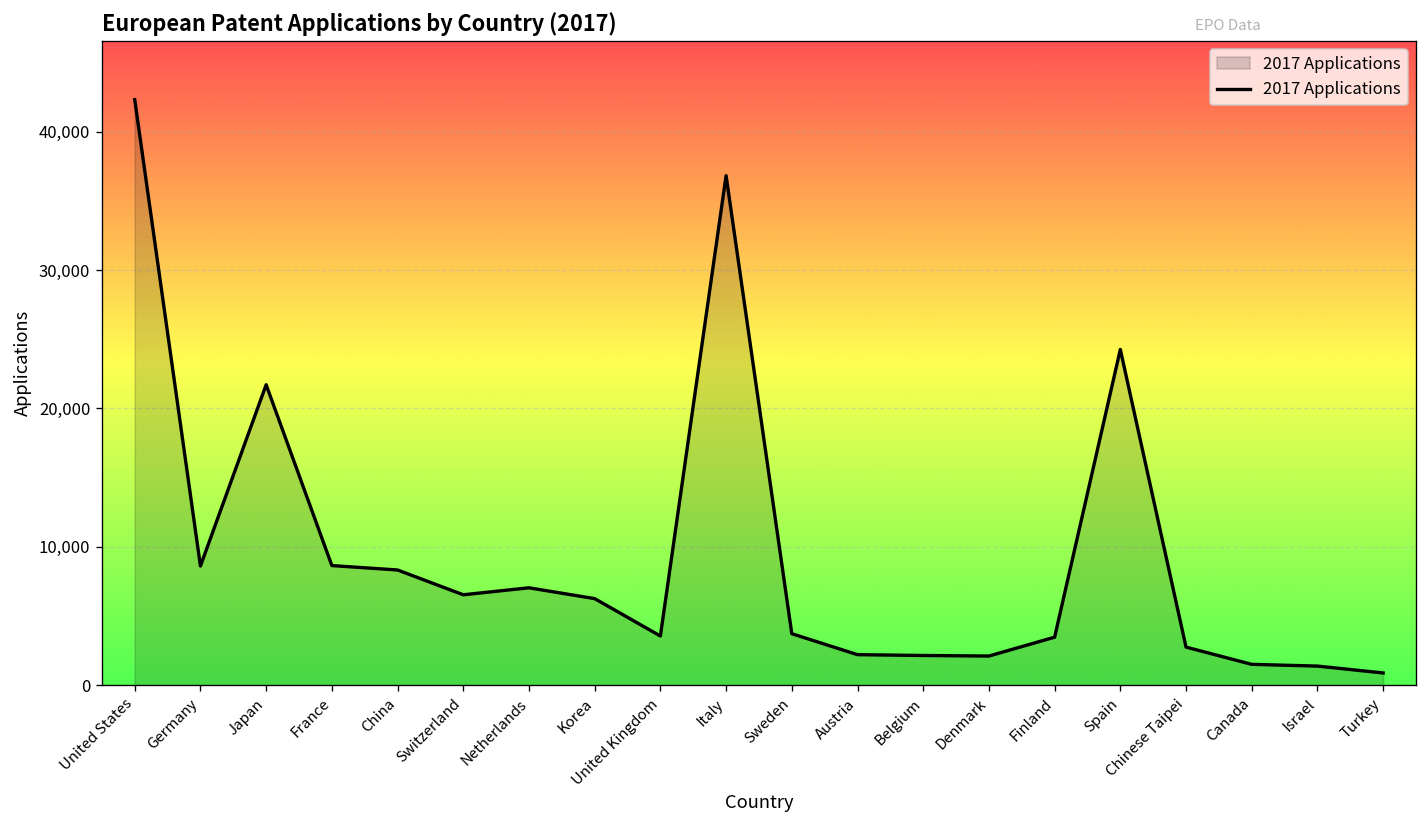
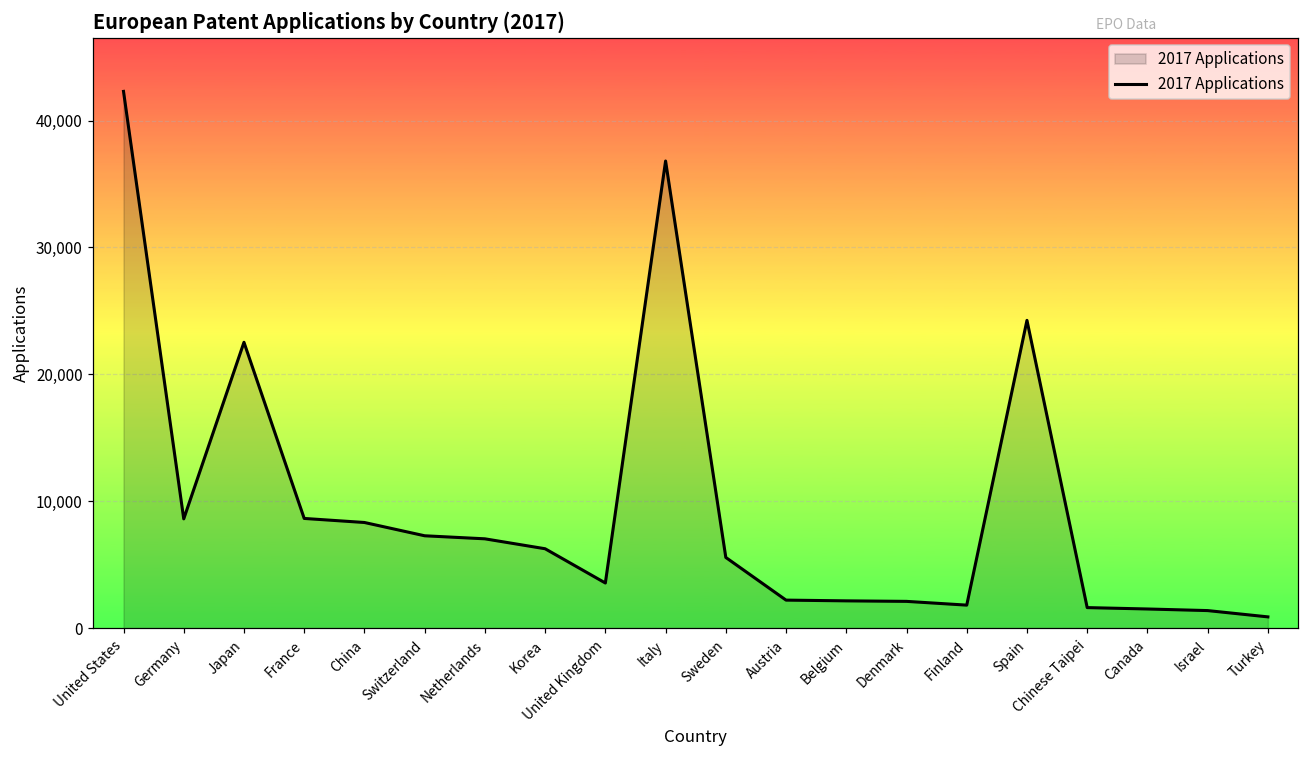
  {
    "United States": "42,300",
    "Germany": "8,600",
-   "Japan": "21,700",
+   "Japan": "22,500",
    "France": "8,600",
    "China": "8,300",
-   "Switzerland": "6,500",
+   "Switzerland": "7,300",
    "Netherlands": "7,000",
    "Korea": "6,300",
    "United Kingdom": "3,600",
    "Italy": "36,800",
-   "Sweden": "3,700",
+   "Sweden": "5,600",
    "Austria": "2,200",
    "Belgium": "2,200",
    "Denmark": "2,100",
-   "Finland": "3,500",
+   "Finland": "1,800",
    "Spain": "24,300",
-   "Chinese Taipei": "2,800",
+   "Chinese Taipei": "1,600",
    "Canada": "1,500",
    "Israel": "1,400",
    "Turkey": "900"
  }
